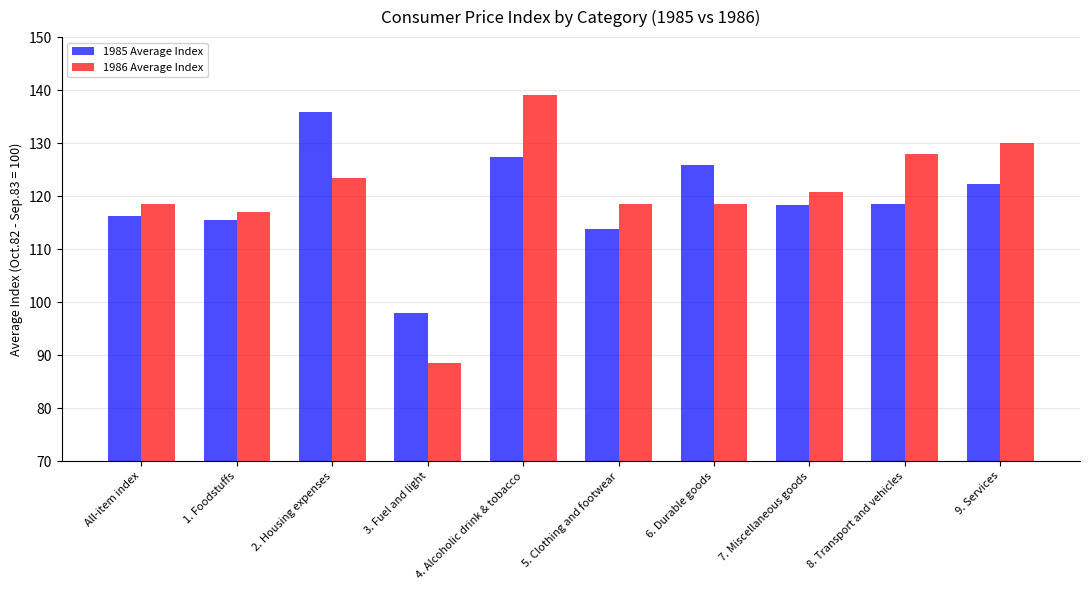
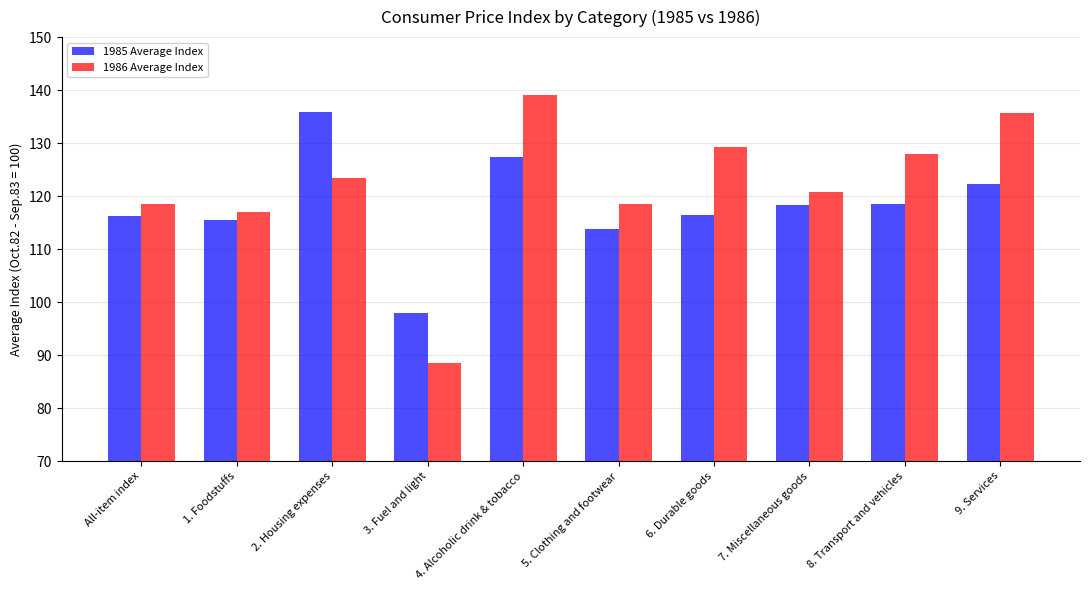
  {
    "1985 Average Index": {
      "All-item index": 116,
      "1. Foodstuffs": 116,
      "2. Housing expenses": 136,
      "3. Fuel and light": 98,
      "4. Alcoholic drink & tobacco": 127,
      "5. Clothing and footwear": 114,
-     "6. Durable goods": 126,
+     "6. Durable goods": 117,
      "7. Miscellaneous goods": 118,
      "8. Transport and vehicles": 119,
      "9. Services": 122
    },
    "1986 Average Index": {
      "All-item index": 119,
      "1. Foodstuffs": 117,
      "2. Housing expenses": 123,
      "3. Fuel and light": 89,
      "4. Alcoholic drink & tobacco": 139,
      "5. Clothing and footwear": 119,
-     "6. Durable goods": 118,
+     "6. Durable goods": 129,
      "7. Miscellaneous goods": 121,
      "8. Transport and vehicles": 128,
-     "9. Services": 130
+     "9. Services": 136
    }
  }
